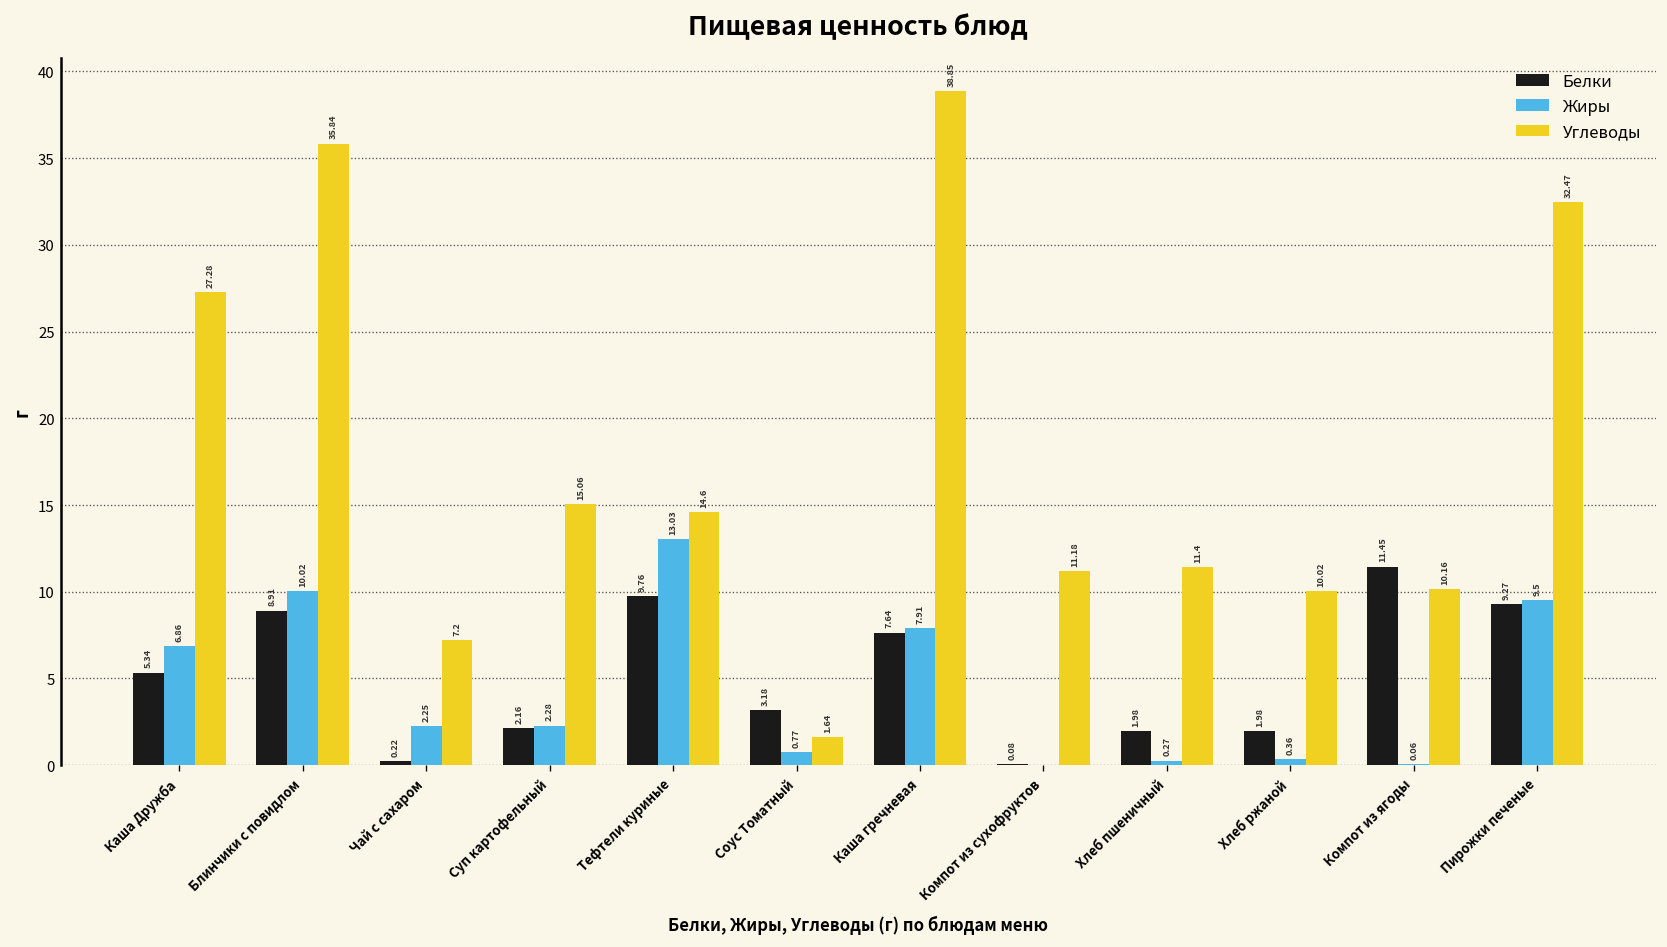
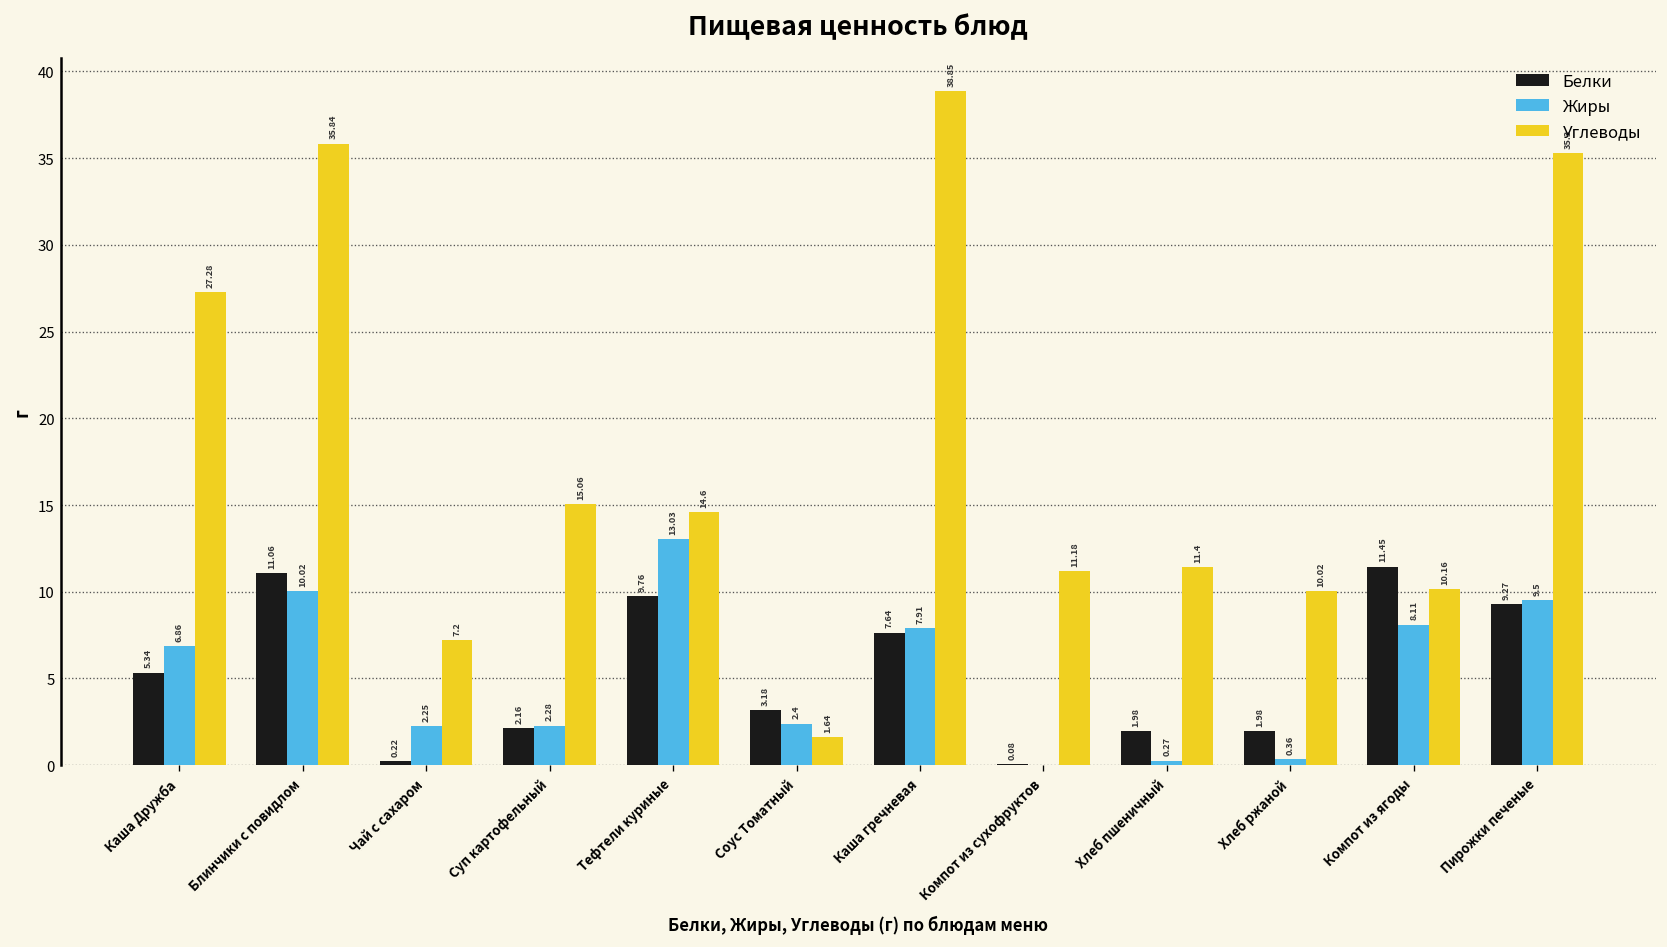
  {
    "Белки": {
      "Каша Дружба": 5.34,
-     "Блинчики с повидлом": 8.91,
+     "Блинчики с повидлом": 11.06,
      "Чай с сахаром": 0.22,
      "Суп картофельный": 2.16,
      "Тефтели куриные": 9.76,
      "Соус Томатный": 3.18,
      "Каша гречневая": 7.64,
      "Компот из сухофруктов": 0.08,
      "Хлеб пшеничный": 1.98,
      "Хлеб ржаной": 1.98,
      "Компот из ягоды": 11.45,
      "Пирожки печеные": 9.27
    },
    "Жиры": {
      "Каша Дружба": 6.86,
      "Блинчики с повидлом": 10.02,
      "Чай с сахаром": 2.25,
      "Суп картофельный": 2.28,
      "Тефтели куриные": 13.03,
-     "Соус Томатный": 0.77,
+     "Соус Томатный": 2.4,
      "Каша гречневая": 7.91,
      "Хлеб пшеничный": 0.27,
      "Хлеб ржаной": 0.36,
-     "Компот из ягоды": 0.06,
+     "Компот из ягоды": 8.11,
      "Пирожки печеные": 9.5
    },
    "Углеводы": {
      "Каша Дружба": 27.28,
      "Блинчики с повидлом": 35.84,
      "Чай с сахаром": 7.2,
      "Суп картофельный": 15.06,
      "Тефтели куриные": 14.6,
      "Соус Томатный": 1.64,
      "Каша гречневая": 38.85,
      "Компот из сухофруктов": 11.18,
      "Хлеб пшеничный": 11.4,
      "Хлеб ржаной": 10.02,
      "Компот из ягоды": 10.16,
-     "Пирожки печеные": 32.47
+     "Пирожки печеные": 35.3
    }
  }
